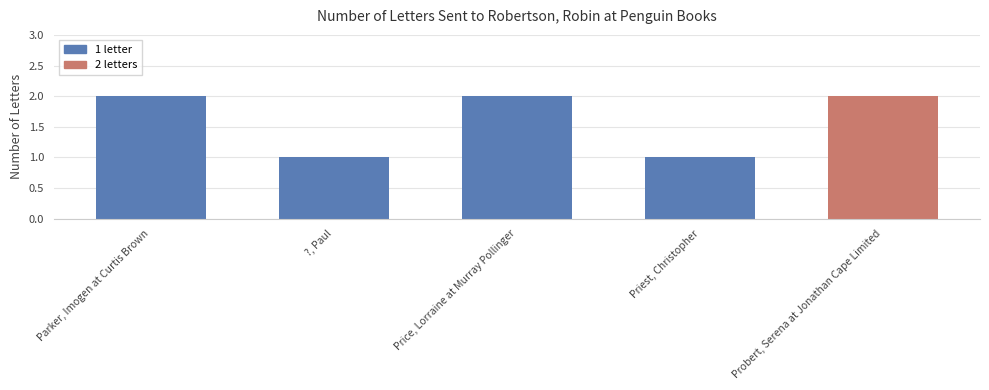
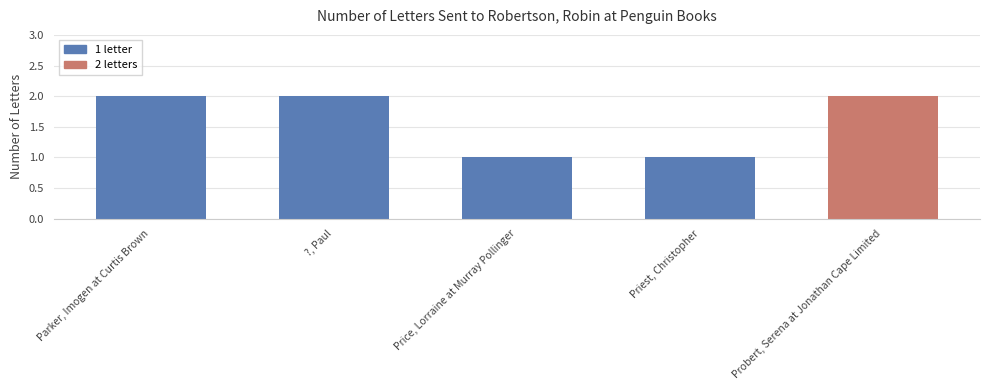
  {
    "Parker, Imogen at Curtis Brown": 2,
-   "?, Paul": 1,
-   "Price, Lorraine at Murray Pollinger": 2,
+   "?, Paul": 2,
+   "Price, Lorraine at Murray Pollinger": 1,
    "Priest, Christopher": 1,
    "Probert, Serena at Jonathan Cape Limited": 2
  }
